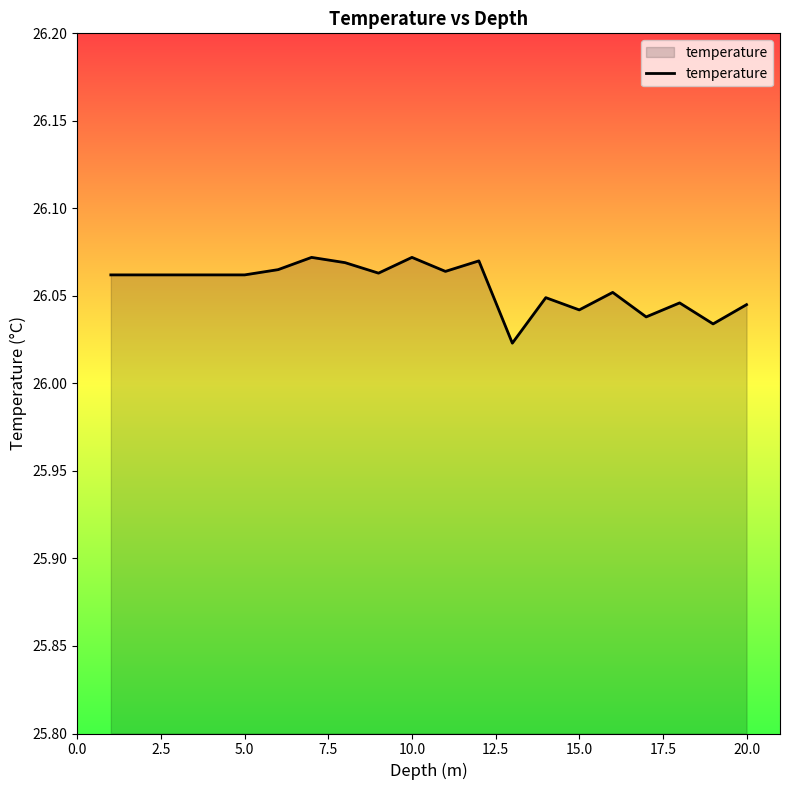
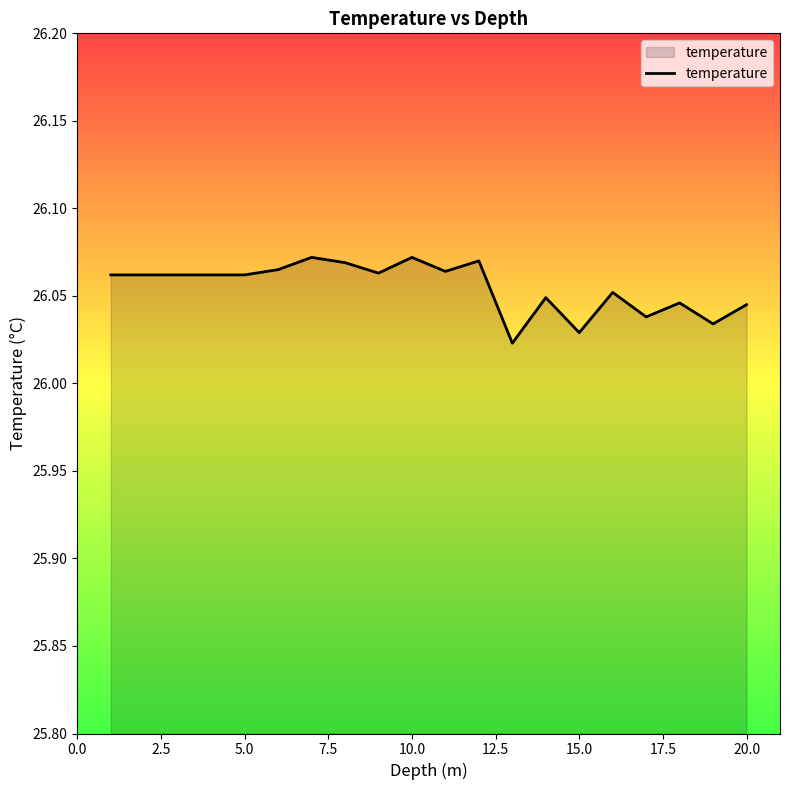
  {
    "5.0": 26.062,
    "10.0": 26.072,
-   "15.0": 26.042,
+   "15.0": 26.029,
    "20.0": 26.045
  }
